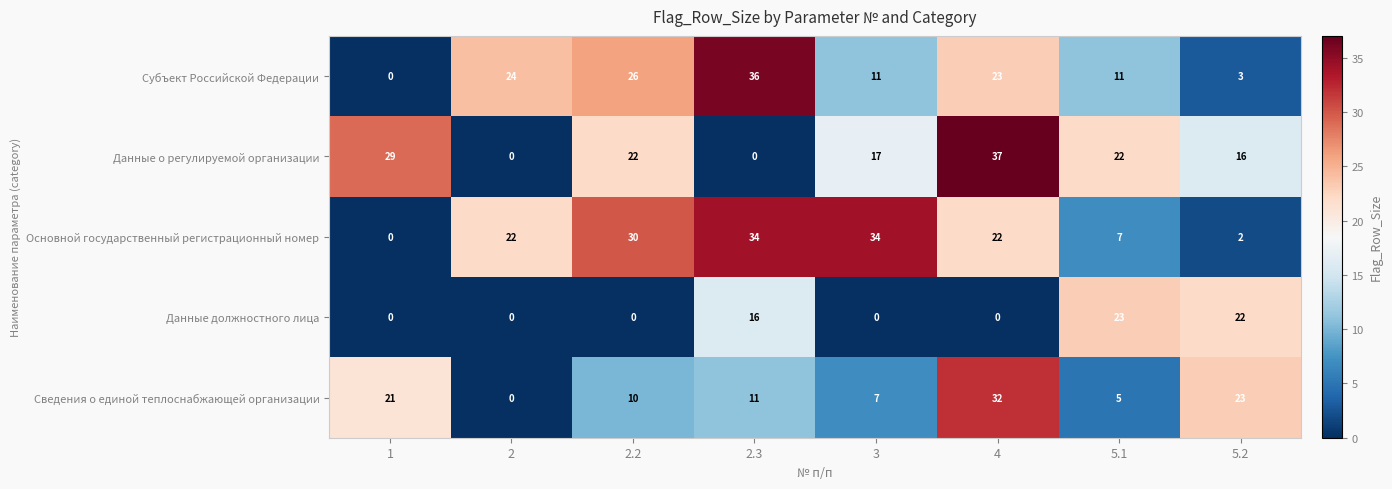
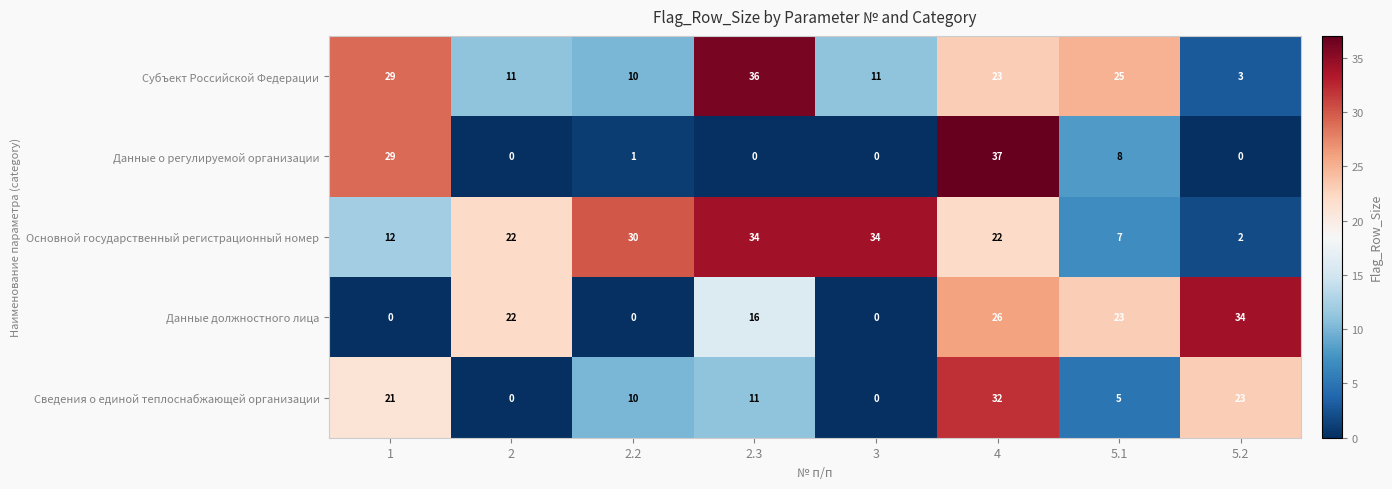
  {
    "Субъект Российской Федерации": {
-     "1": 0,
-     "2": 24,
-     "2.2": 26,
+     "1": 29,
+     "2": 11,
+     "2.2": 10,
      "2.3": 36,
      "3": 11,
      "4": 23,
-     "5.1": 11,
+     "5.1": 25,
      "5.2": 3
    },
    "Данные о регулируемой организации": {
      "1": 29,
      "2": 0,
-     "2.2": 22,
+     "2.2": 1,
      "2.3": 0,
-     "3": 17,
+     "3": 0,
      "4": 37,
-     "5.1": 22,
-     "5.2": 16
+     "5.1": 8,
+     "5.2": 0
    },
    "Основной государственный регистрационный номер": {
-     "1": 0,
+     "1": 12,
      "2": 22,
      "2.2": 30,
      "2.3": 34,
      "3": 34,
      "4": 22,
      "5.1": 7,
      "5.2": 2
    },
    "Данные должностного лица": {
      "1": 0,
-     "2": 0,
+     "2": 22,
      "2.2": 0,
      "2.3": 16,
      "3": 0,
-     "4": 0,
+     "4": 26,
      "5.1": 23,
-     "5.2": 22
+     "5.2": 34
    },
    "Сведения о единой теплоснабжающей организации": {
      "1": 21,
      "2": 0,
      "2.2": 10,
      "2.3": 11,
-     "3": 7,
+     "3": 0,
      "4": 32,
      "5.1": 5,
      "5.2": 23
    }
  }
